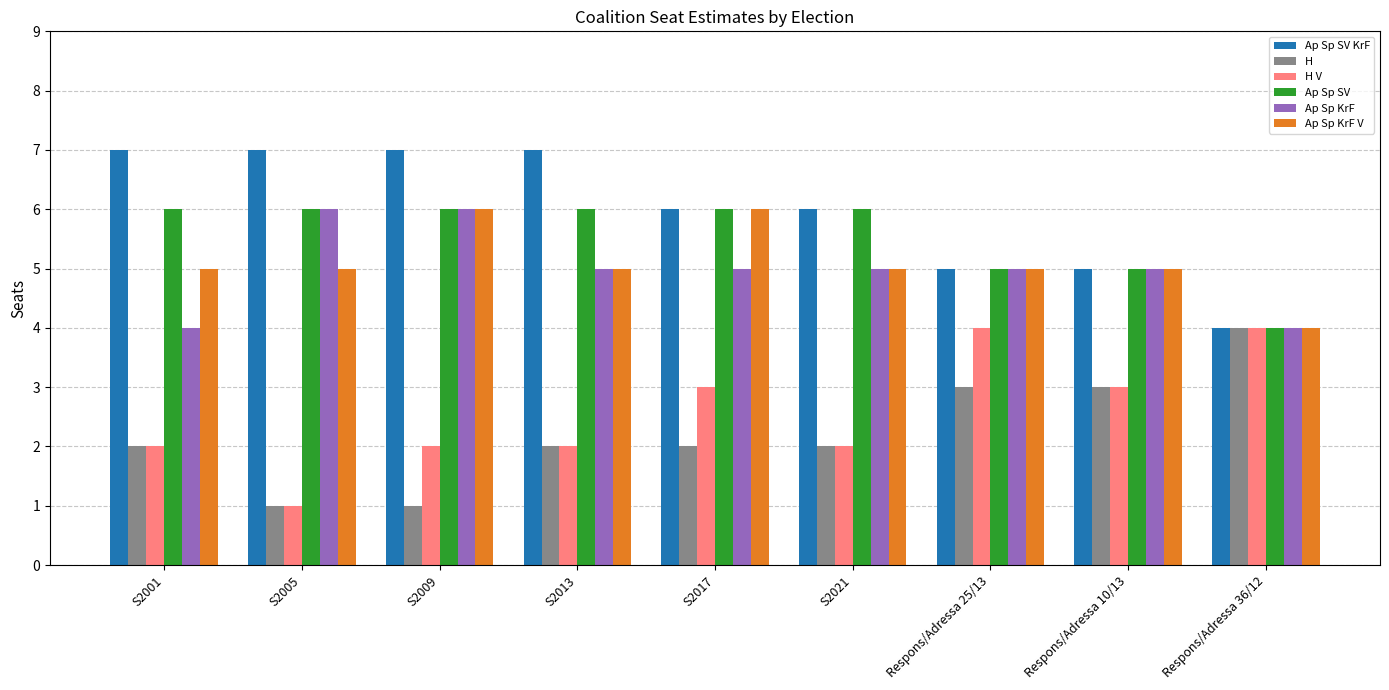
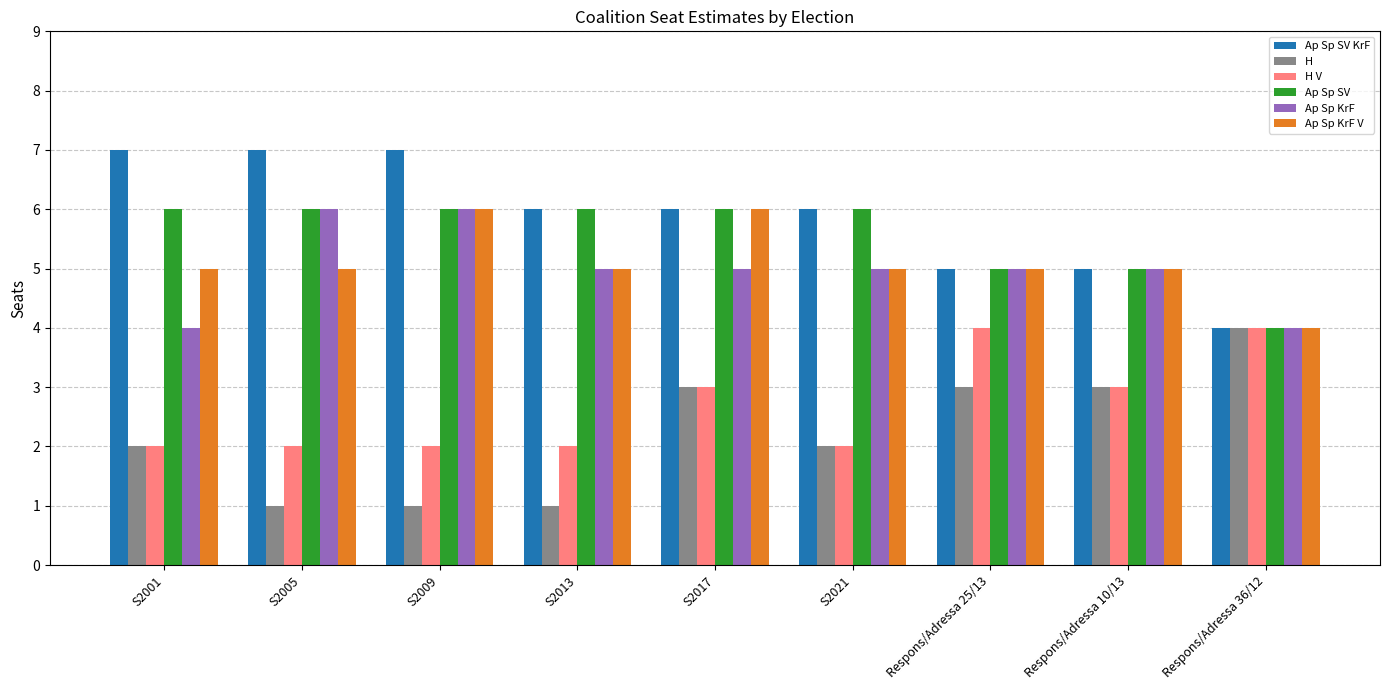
  {
    "Ap Sp SV KrF": {
      "S2001": 7,
      "S2005": 7,
      "S2009": 7,
-     "S2013": 7,
+     "S2013": 6,
      "S2017": 6,
      "S2021": 6,
      "Respons/Adressa 25/13": 5,
      "Respons/Adressa 10/13": 5,
      "Respons/Adressa 36/12": 4
    },
    "H": {
      "S2001": 2,
      "S2005": 1,
      "S2009": 1,
-     "S2013": 2,
-     "S2017": 2,
+     "S2013": 1,
+     "S2017": 3,
      "S2021": 2,
      "Respons/Adressa 25/13": 3,
      "Respons/Adressa 10/13": 3,
      "Respons/Adressa 36/12": 4
    },
    "H V": {
      "S2001": 2,
-     "S2005": 1,
+     "S2005": 2,
      "S2009": 2,
      "S2013": 2,
      "S2017": 3,
      "S2021": 2,
      "Respons/Adressa 25/13": 4,
      "Respons/Adressa 10/13": 3,
      "Respons/Adressa 36/12": 4
    },
    "Ap Sp SV": {
      "S2001": 6,
      "S2005": 6,
      "S2009": 6,
      "S2013": 6,
      "S2017": 6,
      "S2021": 6,
      "Respons/Adressa 25/13": 5,
      "Respons/Adressa 10/13": 5,
      "Respons/Adressa 36/12": 4
    },
    "Ap Sp KrF": {
      "S2001": 4,
      "S2005": 6,
      "S2009": 6,
      "S2013": 5,
      "S2017": 5,
      "S2021": 5,
      "Respons/Adressa 25/13": 5,
      "Respons/Adressa 10/13": 5,
      "Respons/Adressa 36/12": 4
    },
    "Ap Sp KrF V": {
      "S2001": 5,
      "S2005": 5,
      "S2009": 6,
      "S2013": 5,
      "S2017": 6,
      "S2021": 5,
      "Respons/Adressa 25/13": 5,
      "Respons/Adressa 10/13": 5,
      "Respons/Adressa 36/12": 4
    }
  }
